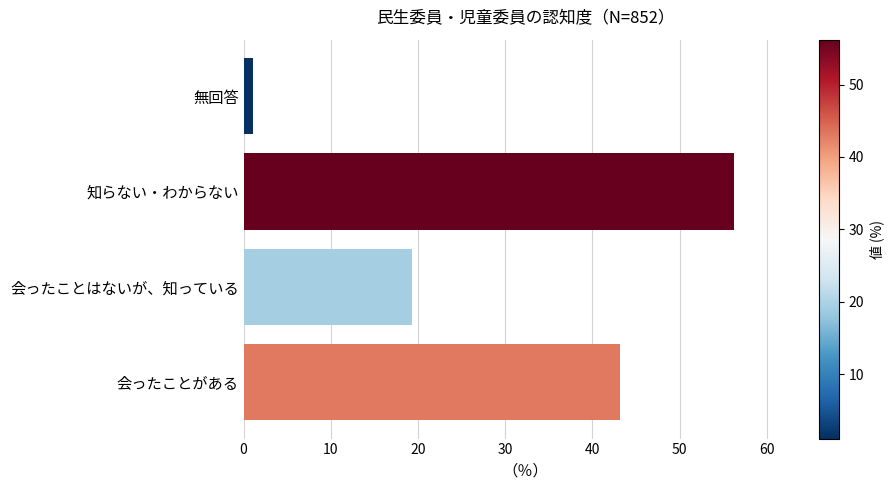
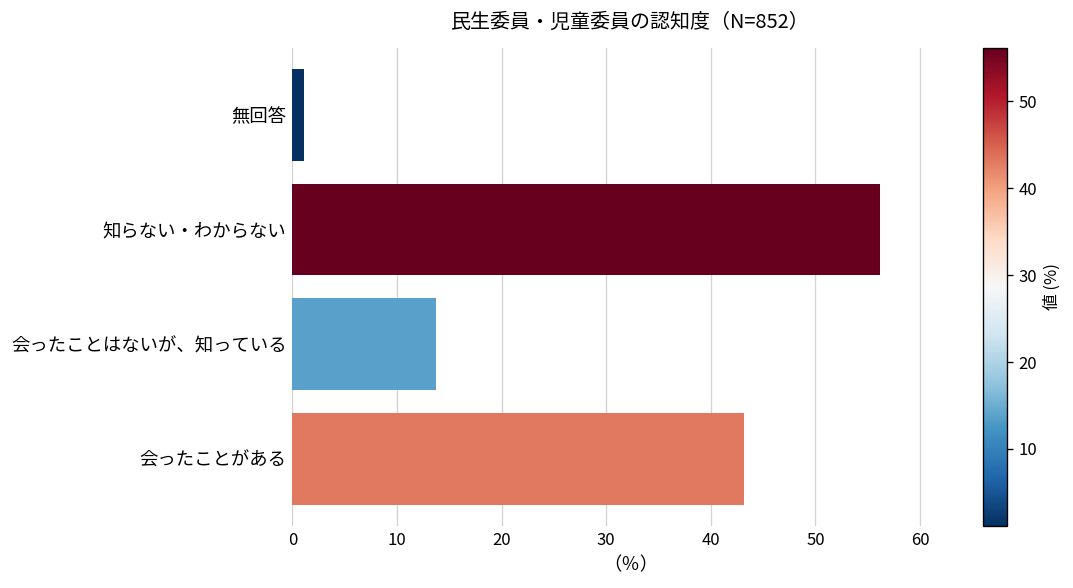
  {
    "無回答": 1,
    "知らない・わからない": 56,
-   "会ったことはないが、知っている": 19,
+   "会ったことはないが、知っている": 14,
    "会ったことがある": 43
  }
